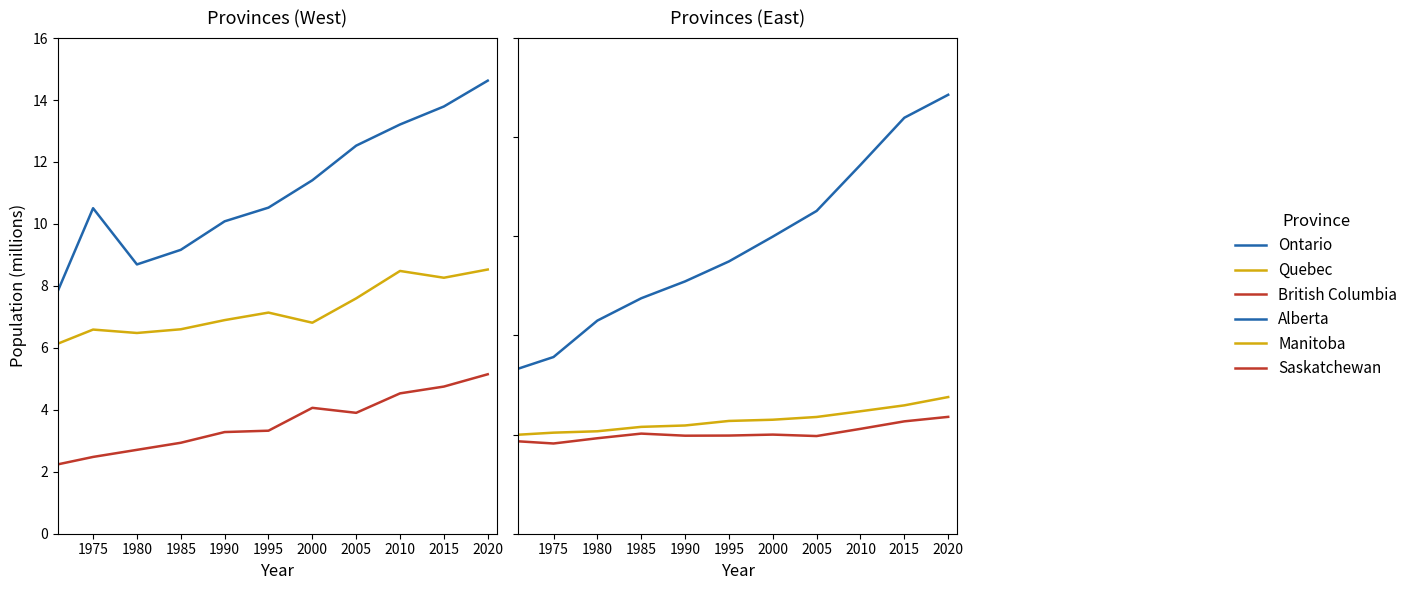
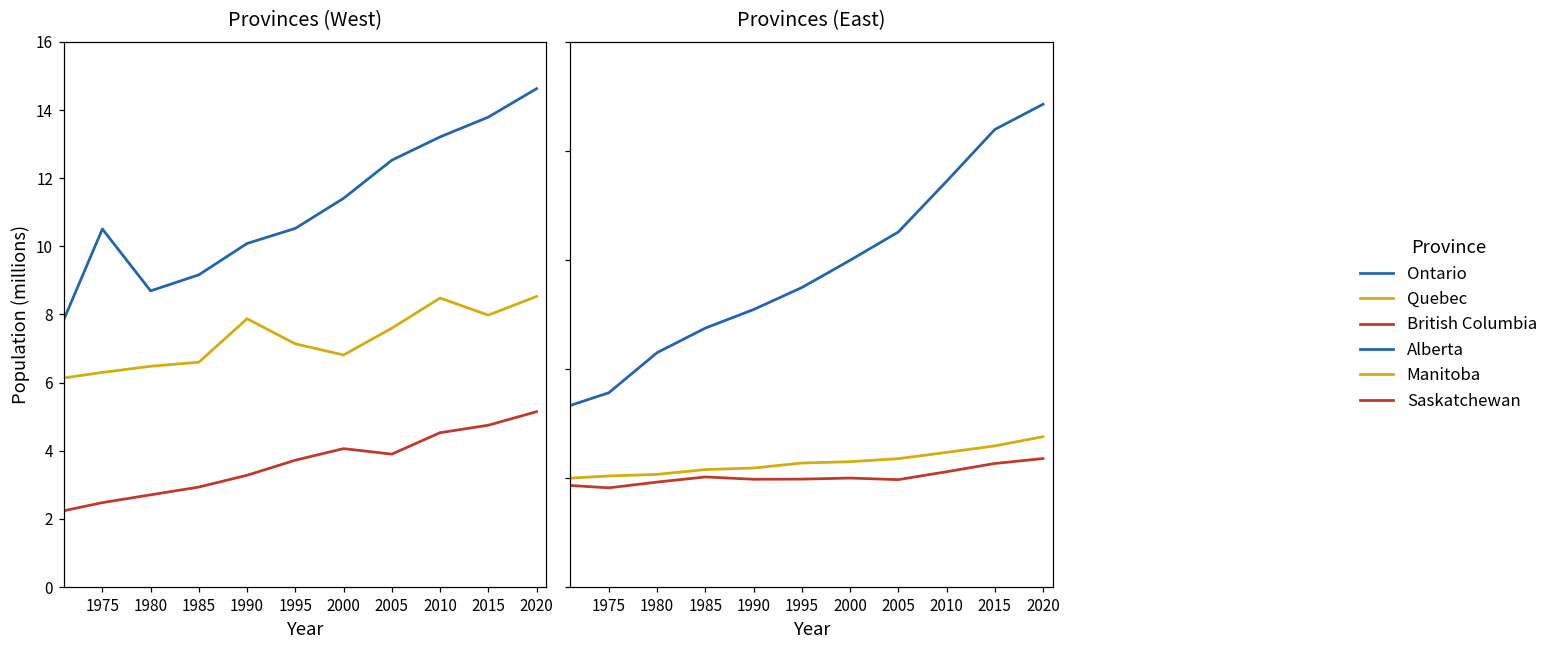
  {
    "Provinces (West)": {
      "Ontario": {
        "1975": 10.5,
        "1980": 8.7,
        "1985": 9.2,
        "1990": 10.1,
        "1995": 10.5,
        "2000": 11.4,
        "2005": 12.5,
        "2010": 13.2,
        "2015": 13.8,
        "2020": 14.6
      },
      "Quebec": {
-       "1975": 6.6,
+       "1975": 6.3,
        "1980": 6.5,
        "1985": 6.6,
-       "1990": 6.9,
+       "1990": 7.9,
        "1995": 7.1,
        "2000": 6.8,
        "2005": 7.6,
        "2010": 8.5,
-       "2015": 8.3,
+       "2015": 8.0,
        "2020": 8.5
      },
      "British Columbia": {
        "1975": 2.5,
        "1980": 2.7,
        "1985": 2.9,
        "1990": 3.3,
-       "1995": 3.3,
+       "1995": 3.7,
        "2000": 4.1,
        "2005": 3.9,
        "2010": 4.5,
        "2015": 4.8,
        "2020": 5.1
      }
    }
  }
